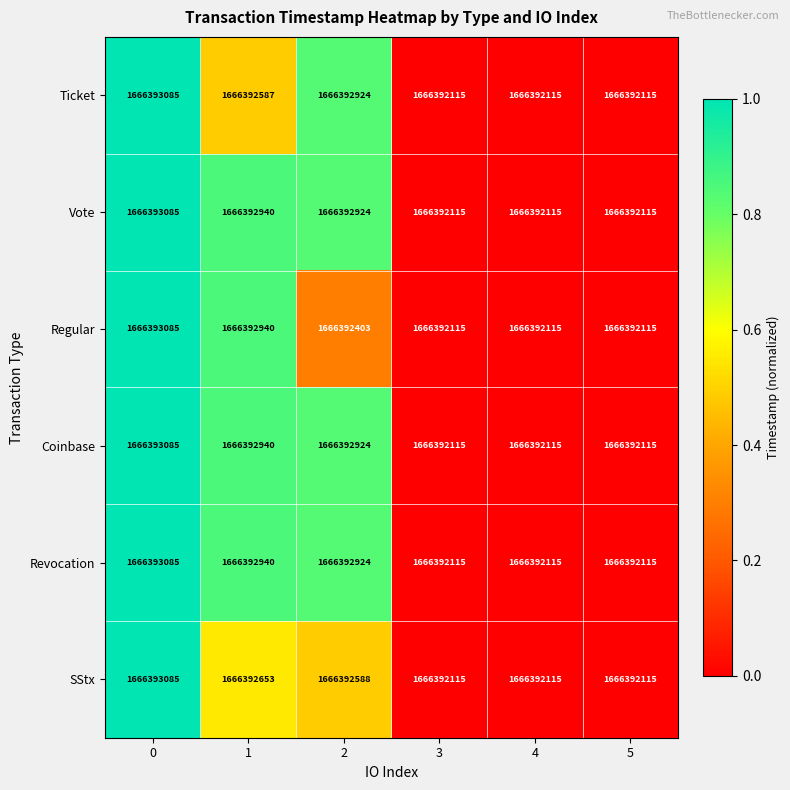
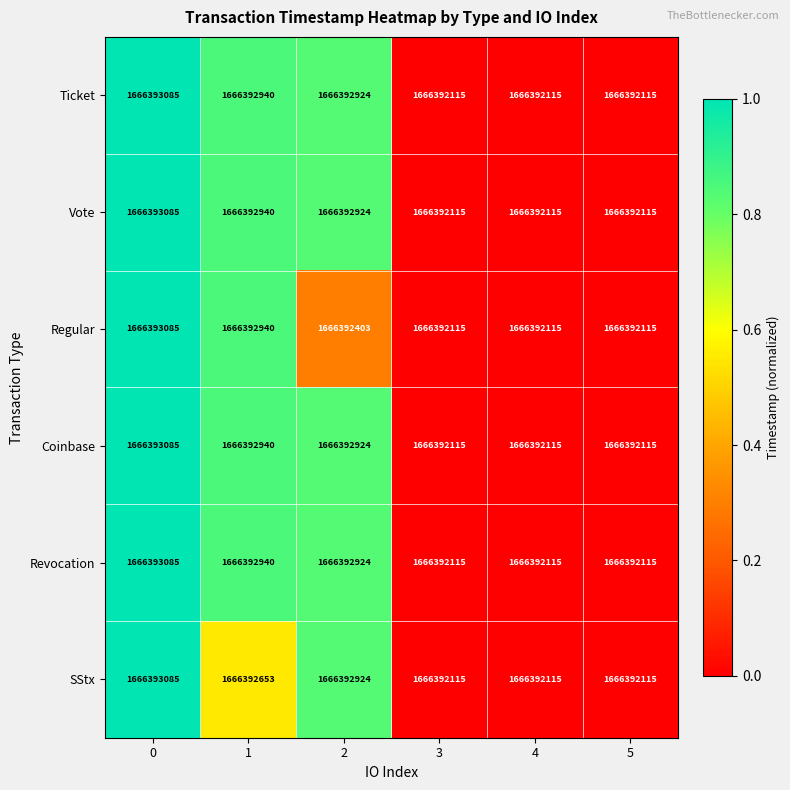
  {
    "Ticket": {
      "0": 1666393085,
-     "1": 1666392587,
+     "1": 1666392940,
      "2": 1666392924,
      "3": 1666392115,
      "4": 1666392115,
      "5": 1666392115
    },
    "Vote": {
      "0": 1666393085,
      "1": 1666392940,
      "2": 1666392924,
      "3": 1666392115,
      "4": 1666392115,
      "5": 1666392115
    },
    "Regular": {
      "0": 1666393085,
      "1": 1666392940,
      "2": 1666392403,
      "3": 1666392115,
      "4": 1666392115,
      "5": 1666392115
    },
    "Coinbase": {
      "0": 1666393085,
      "1": 1666392940,
      "2": 1666392924,
      "3": 1666392115,
      "4": 1666392115,
      "5": 1666392115
    },
    "Revocation": {
      "0": 1666393085,
      "1": 1666392940,
      "2": 1666392924,
      "3": 1666392115,
      "4": 1666392115,
      "5": 1666392115
    },
    "SStx": {
      "0": 1666393085,
      "1": 1666392653,
-     "2": 1666392588,
+     "2": 1666392924,
      "3": 1666392115,
      "4": 1666392115,
      "5": 1666392115
    }
  }
